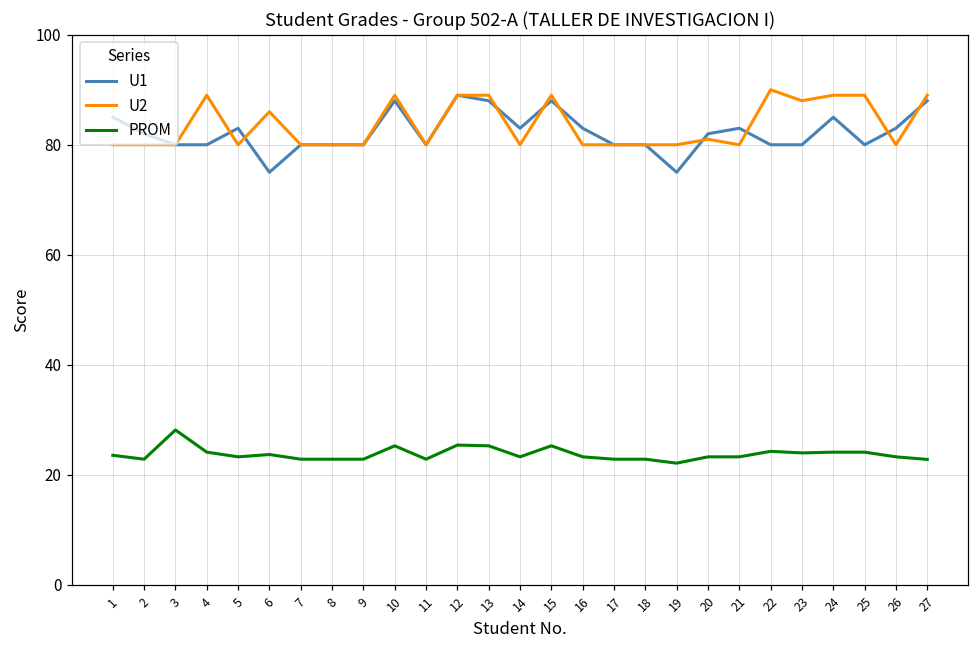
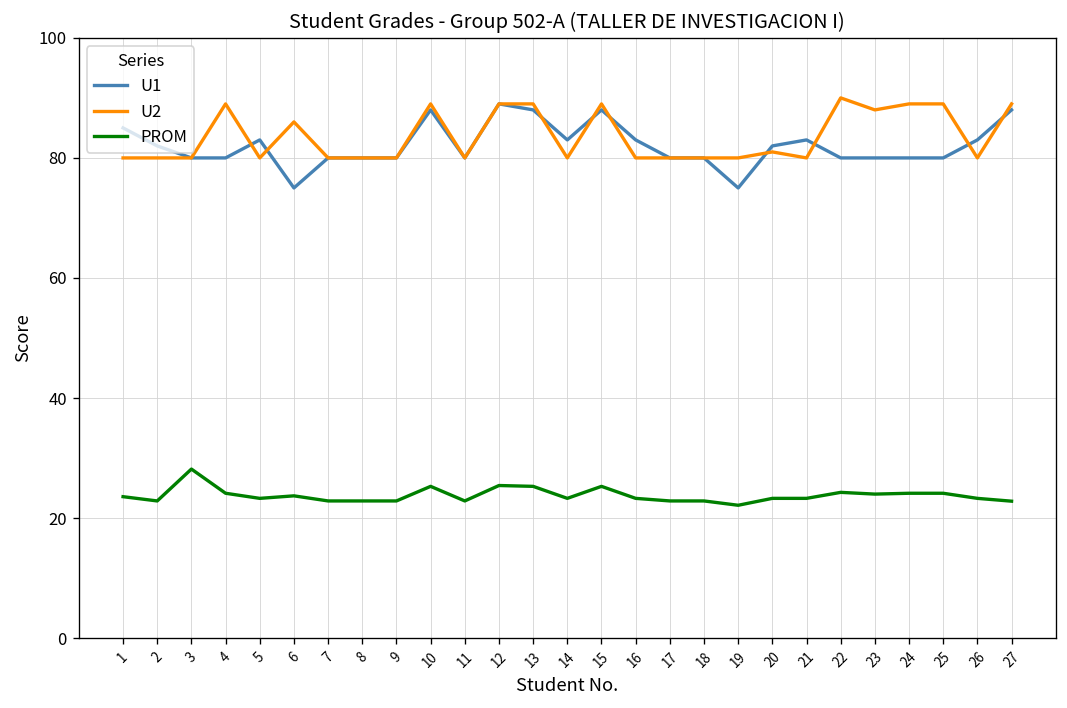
  {
    "U1": {
      "4": 80,
      "5": 83,
      "6": 75,
      "10": 88,
      "13": 88,
      "14": 83,
      "15": 88,
      "16": 83,
      "19": 75,
      "20": 82,
      "21": 83,
      "22": 80,
      "23": 80,
-     "24": 85,
+     "24": 80,
      "25": 80,
      "26": 83,
      "27": 88
    },
    "U2": {
      "1": 80,
      "2": 80,
      "4": 89,
      "5": 80,
      "6": 86,
      "10": 89,
      "13": 89,
      "14": 80,
      "15": 89,
      "16": 80,
      "19": 80,
      "20": 81,
      "21": 80,
      "22": 90,
      "23": 88,
      "24": 89,
      "25": 89,
      "26": 80,
      "27": 89
    },
    "PROM": {
      "1": 24,
      "2": 23,
      "3": 28,
      "4": 24,
      "5": 23,
      "6": 24,
      "7": 23,
      "8": 23,
      "9": 23,
      "10": 25,
      "11": 23,
      "12": 25,
      "13": 25,
      "14": 23,
      "15": 25,
      "16": 23,
      "17": 23,
      "18": 23,
      "19": 22,
      "20": 23,
      "21": 23,
      "22": 24,
      "23": 24,
      "24": 24,
      "25": 24,
      "26": 23,
      "27": 23
    }
  }
